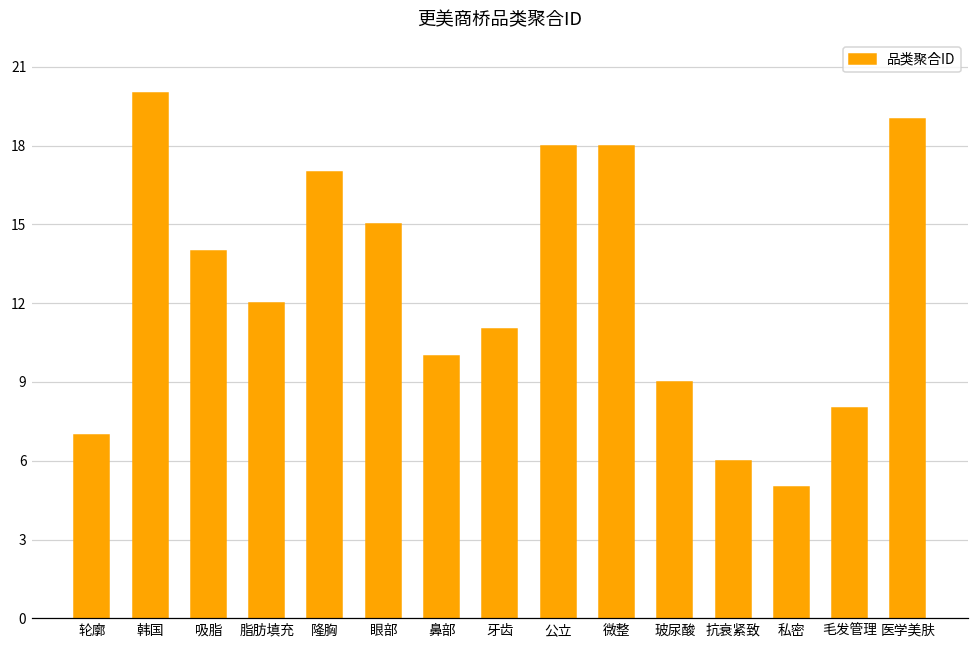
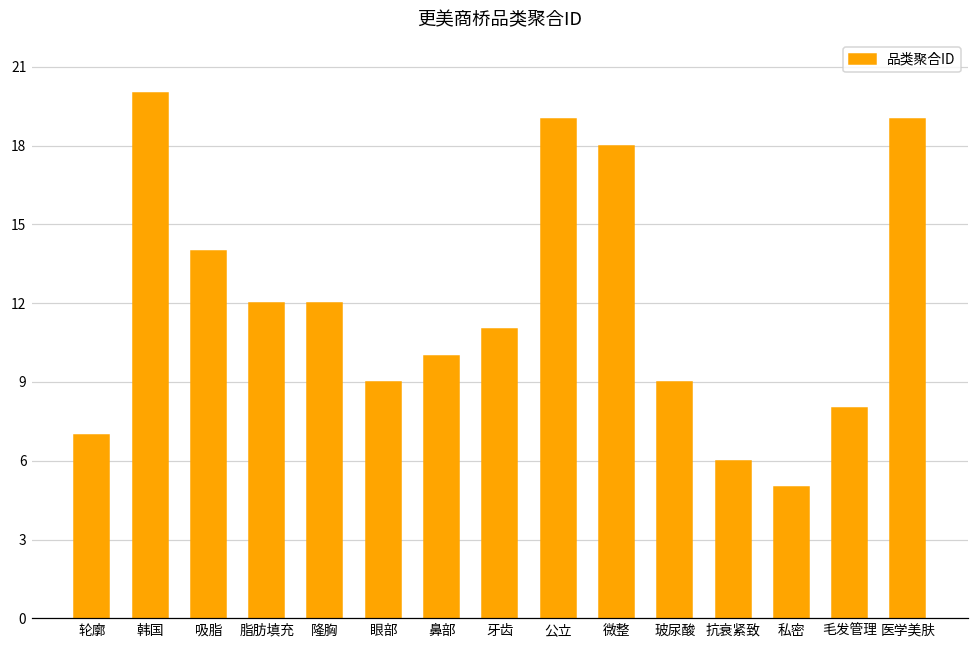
  {
    "轮廓": 7,
    "韩国": 20,
    "吸脂": 14,
    "脂肪填充": 12,
-   "隆胸": 17,
-   "眼部": 15,
+   "隆胸": 12,
+   "眼部": 9,
    "鼻部": 10,
    "牙齿": 11,
-   "公立": 18,
+   "公立": 19,
    "微整": 18,
    "玻尿酸": 9,
    "抗衰紧致": 6,
    "私密": 5,
    "毛发管理": 8,
    "医学美肤": 19
  }
